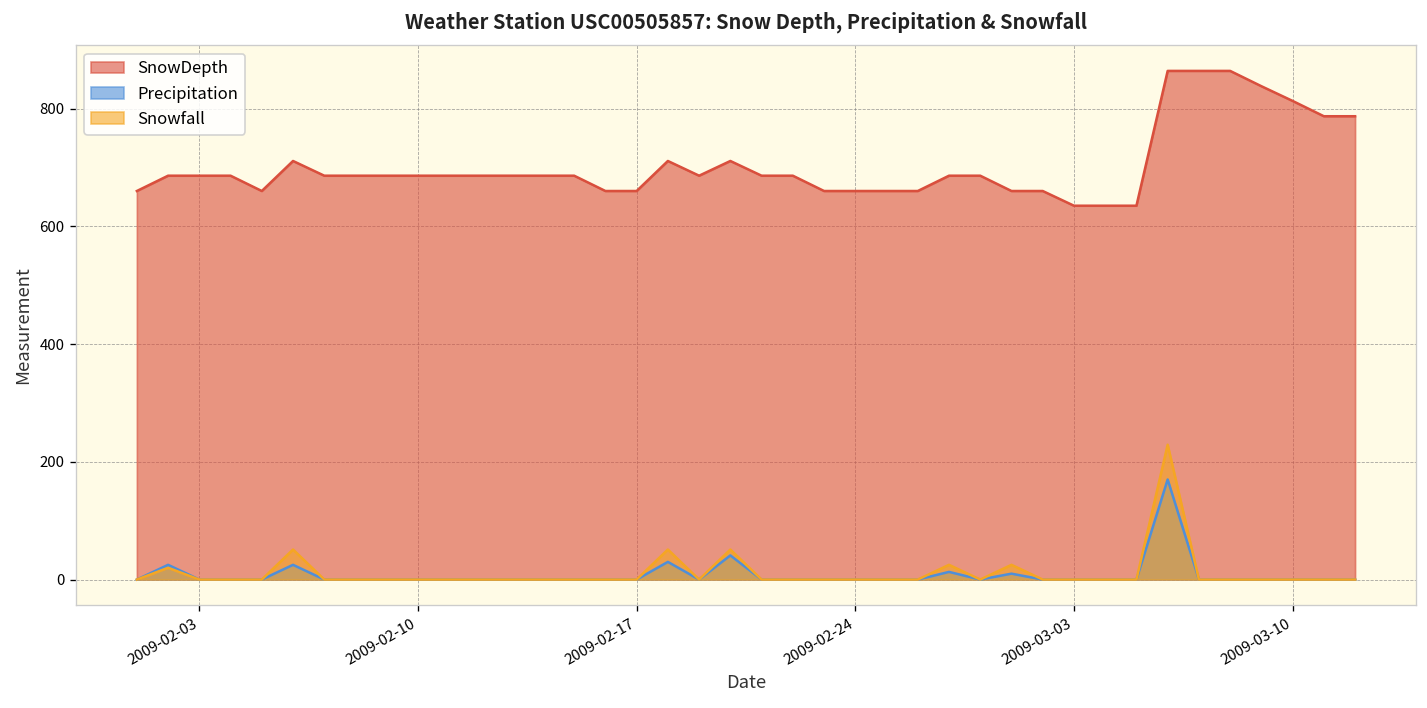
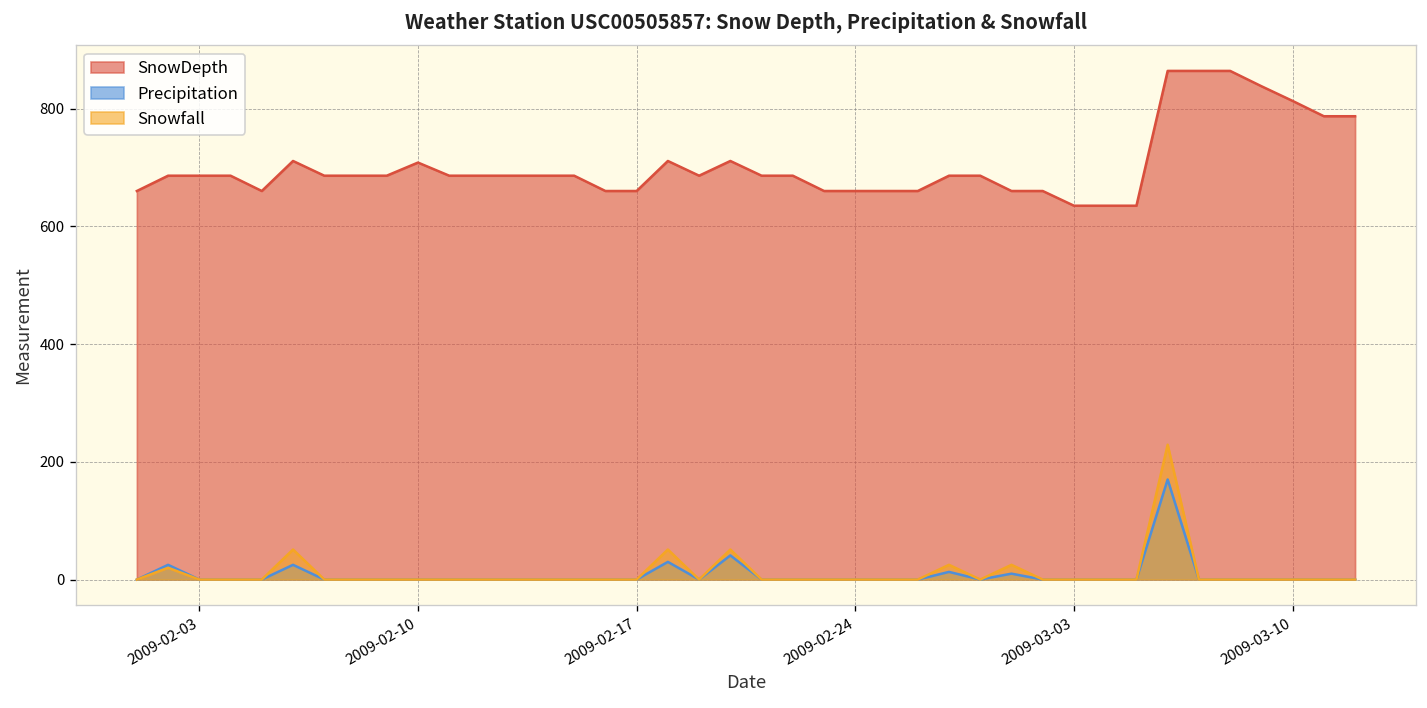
  {
    "SnowDepth": {
      "2009-02-03": 690,
-     "2009-02-10": 690,
+     "2009-02-10": 710,
      "2009-02-17": 660,
      "2009-02-24": 660,
      "2009-03-03": 640,
      "2009-03-10": 810
    }
  }
